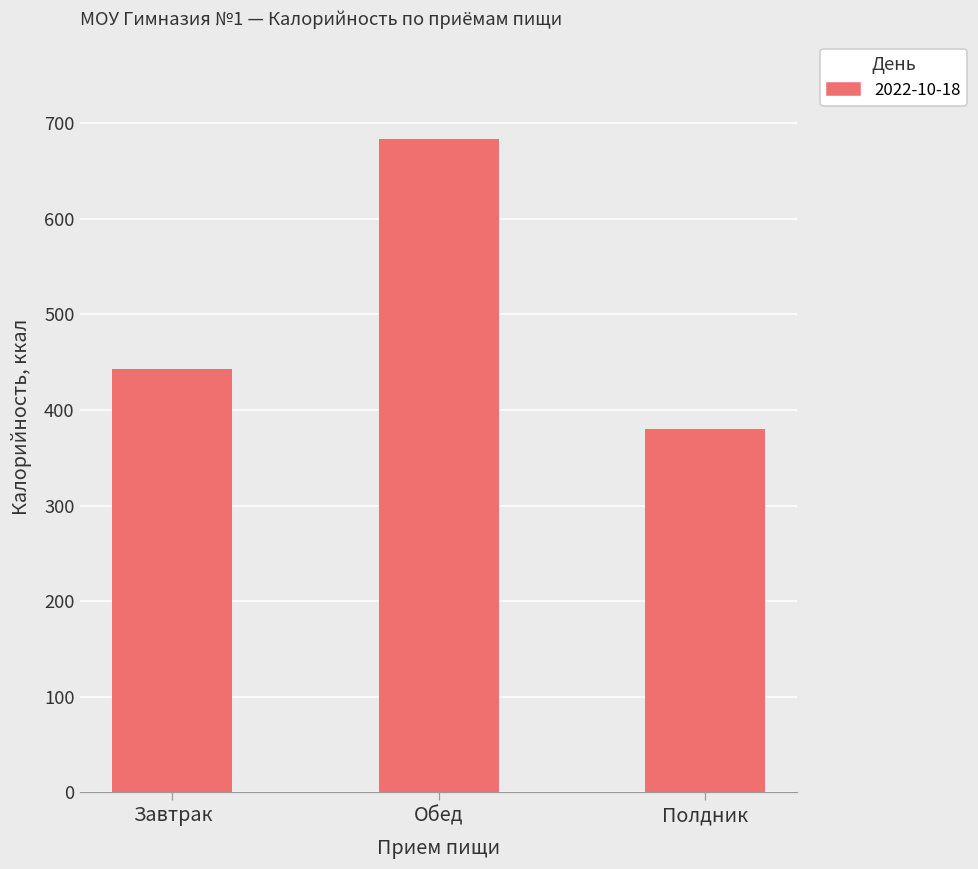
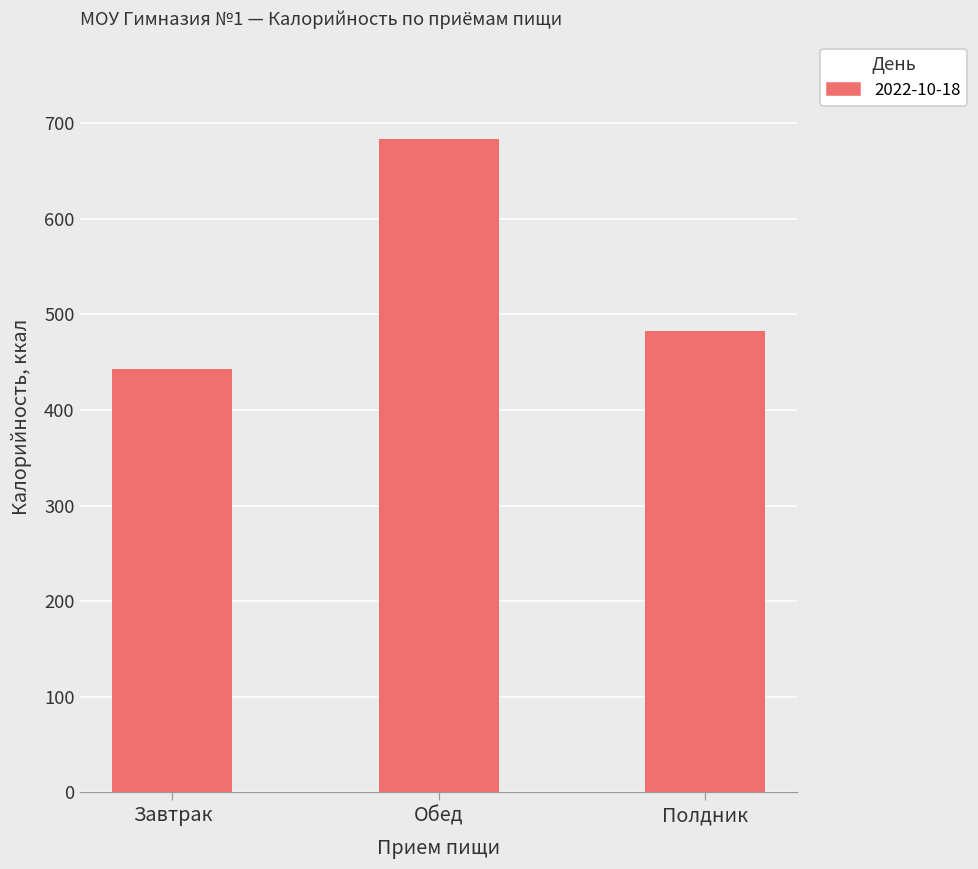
  {
    "Завтрак": 440,
    "Обед": 680,
-   "Полдник": 380
+   "Полдник": 480
  }
